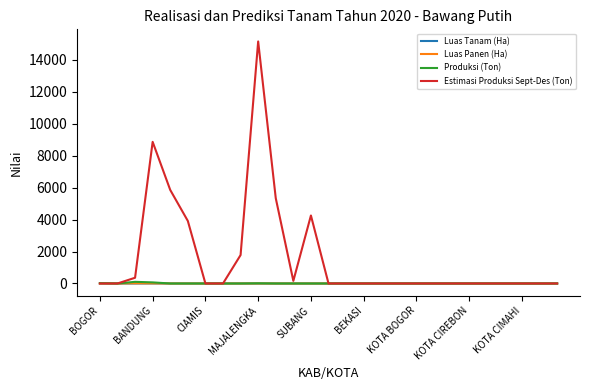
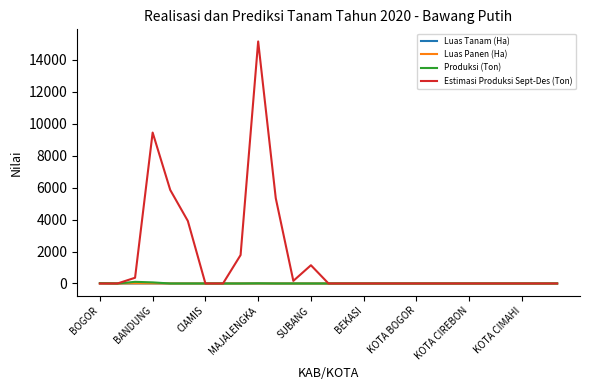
  {
    "Estimasi Produksi Sept-Des (Ton)": {
-     "BANDUNG": 8900,
+     "BANDUNG": 9400,
      "MAJALENGKA": 15100,
-     "SUBANG": 4300
+     "SUBANG": 1100
    }
  }
